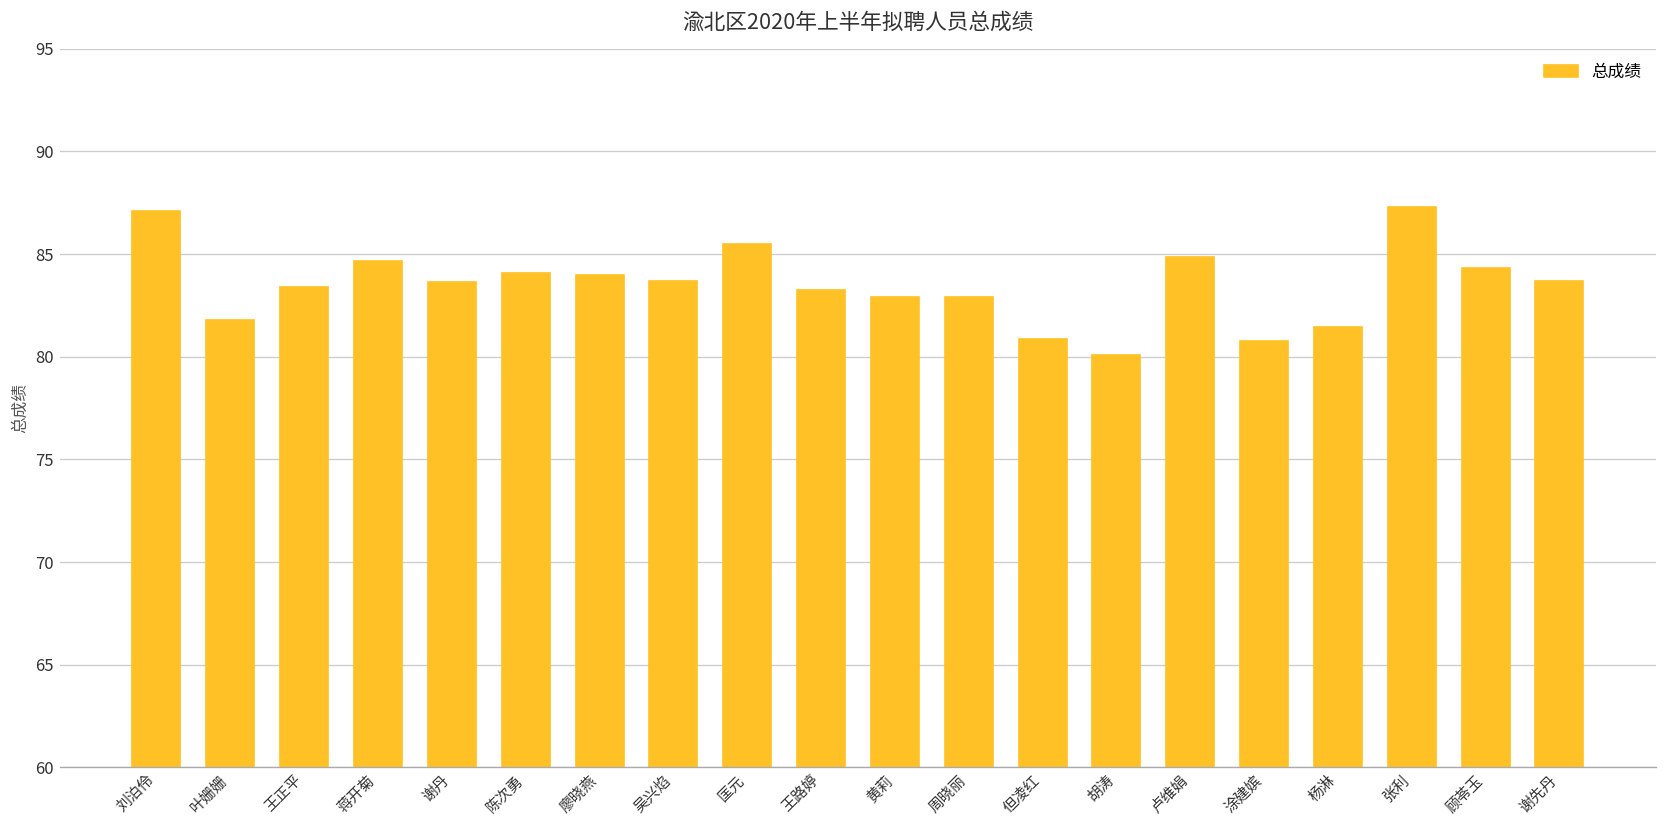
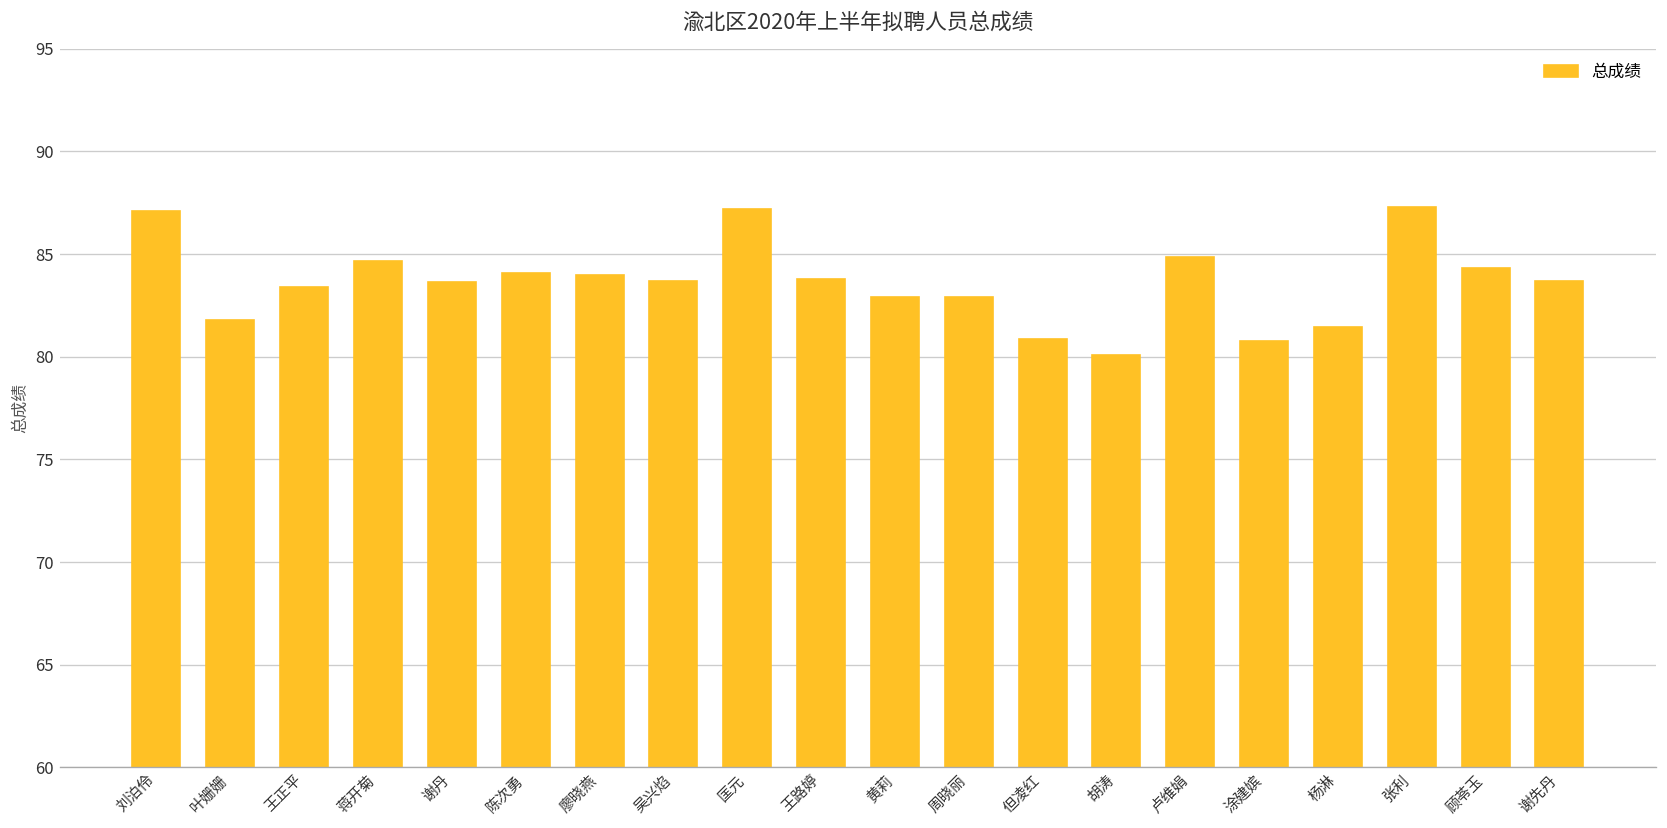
  {
    "刘泊伶": 87.1,
    "叶姗姗": 81.8,
    "王正平": 83.4,
    "蒋开菊": 84.6,
    "谢丹": 83.6,
    "陈次勇": 84.1,
    "廖晓燕": 84.0,
    "吴兴焰": 83.7,
-   "匡元": 85.5,
-   "王路婷": 83.3,
+   "匡元": 87.2,
+   "王路婷": 83.8,
    "黄莉": 82.9,
    "周晓丽": 82.9,
    "但凌红": 80.9,
    "胡涛": 80.1,
    "卢维娟": 84.9,
    "涂建嫔": 80.8,
    "杨淋": 81.5,
    "张利": 87.3,
    "顾苓玉": 84.3,
    "谢先丹": 83.7
  }
